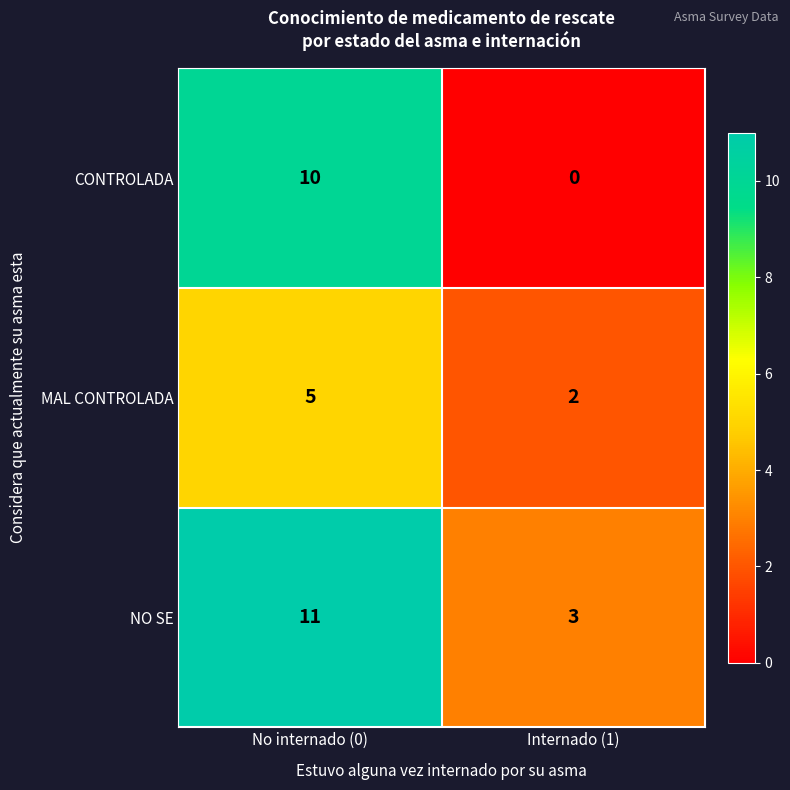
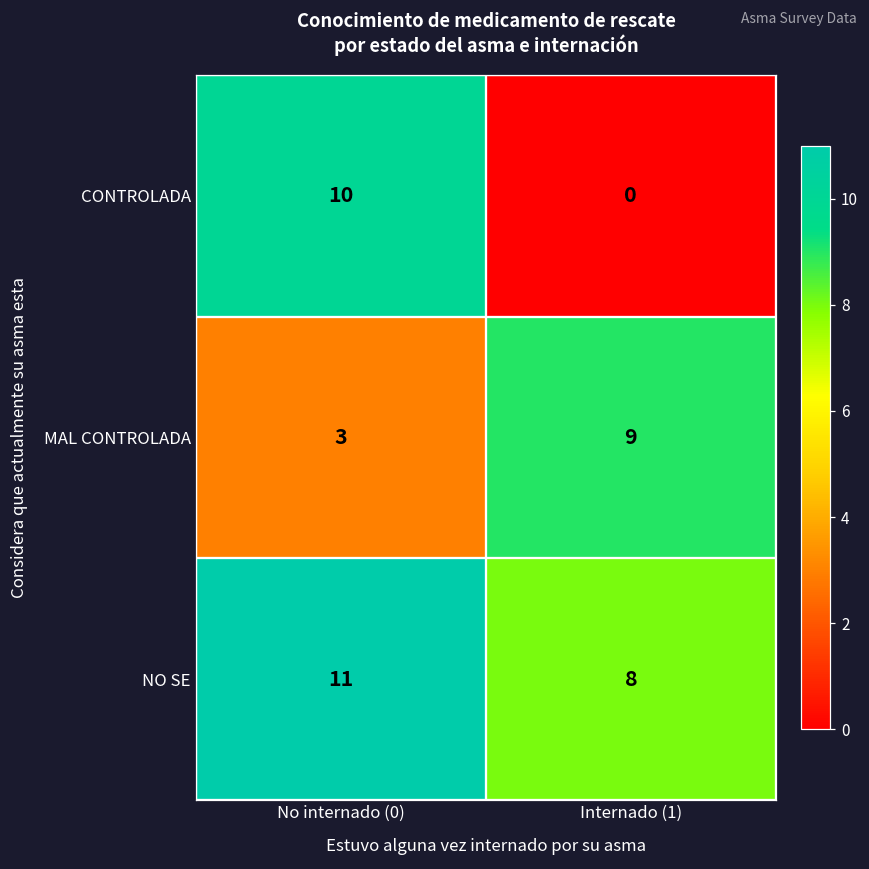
  {
    "CONTROLADA": {
      "No internado (0)": 10,
      "Internado (1)": 0
    },
    "MAL CONTROLADA": {
-     "No internado (0)": 5,
-     "Internado (1)": 2
+     "No internado (0)": 3,
+     "Internado (1)": 9
    },
    "NO SE": {
      "No internado (0)": 11,
-     "Internado (1)": 3
+     "Internado (1)": 8
    }
  }
